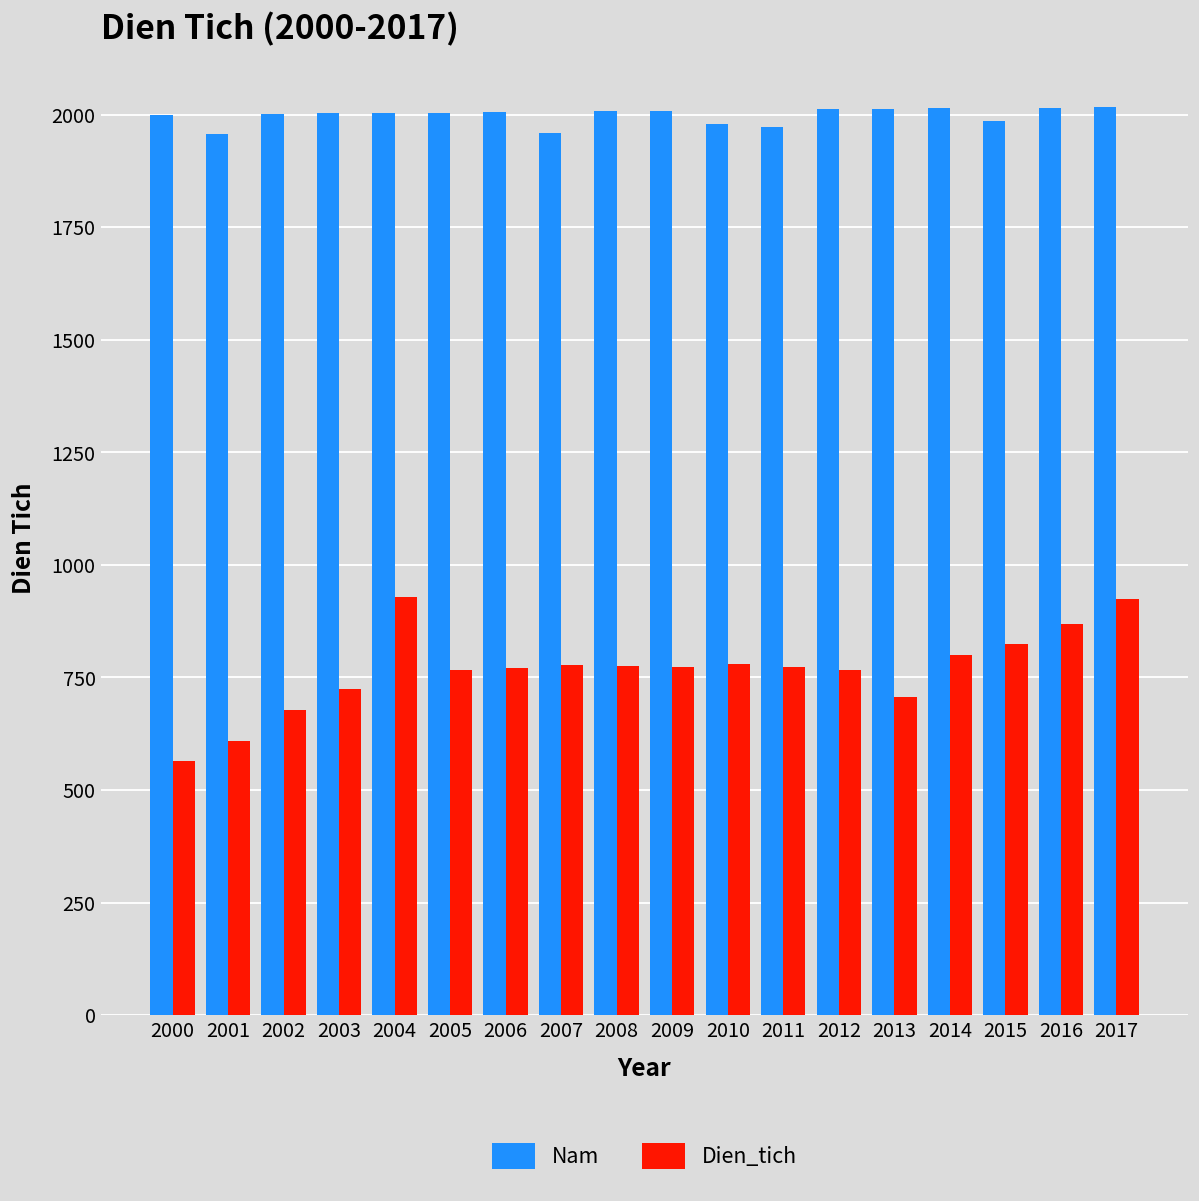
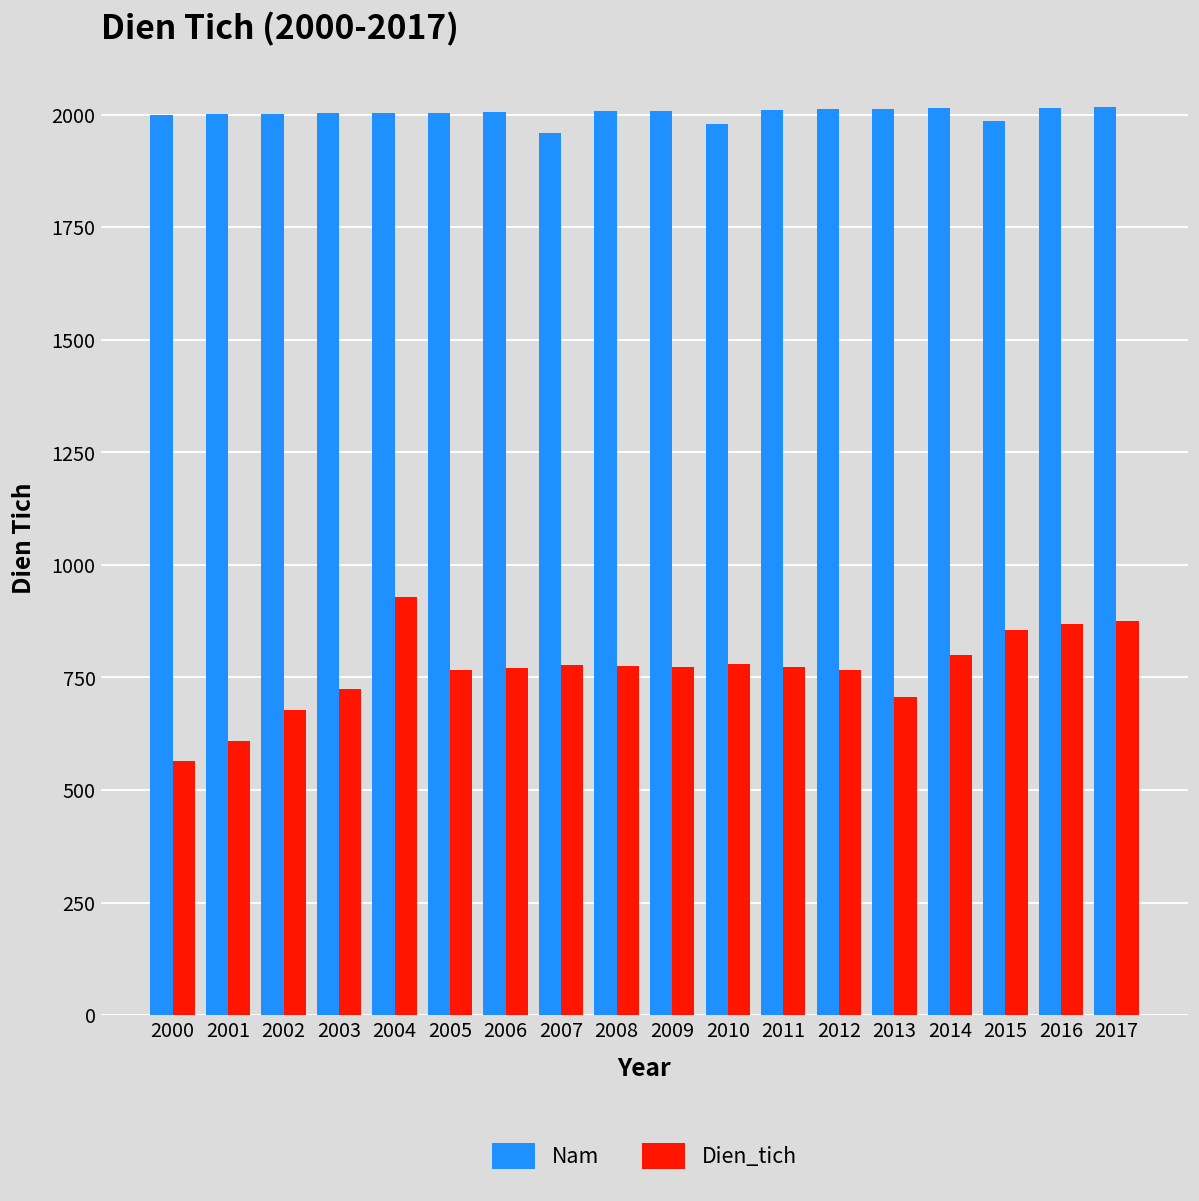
  {
    "Nam": {
      "2000": 2000,
-     "2001": 1960,
+     "2001": 2000,
      "2002": 2000,
      "2003": 2000,
      "2004": 2000,
      "2005": 2010,
      "2006": 2010,
      "2007": 1960,
      "2008": 2010,
      "2009": 2010,
      "2010": 1980,
-     "2011": 1970,
+     "2011": 2010,
      "2012": 2010,
      "2013": 2010,
      "2014": 2010,
      "2015": 1990,
      "2016": 2020,
      "2017": 2020
    },
    "Dien_tich": {
      "2000": 570,
      "2001": 610,
      "2002": 680,
      "2003": 720,
      "2004": 930,
      "2005": 770,
      "2006": 770,
      "2007": 780,
      "2008": 780,
      "2009": 770,
      "2010": 780,
      "2011": 770,
      "2012": 770,
      "2013": 710,
      "2014": 800,
-     "2015": 820,
+     "2015": 860,
      "2016": 870,
-     "2017": 930
+     "2017": 880
    }
  }
